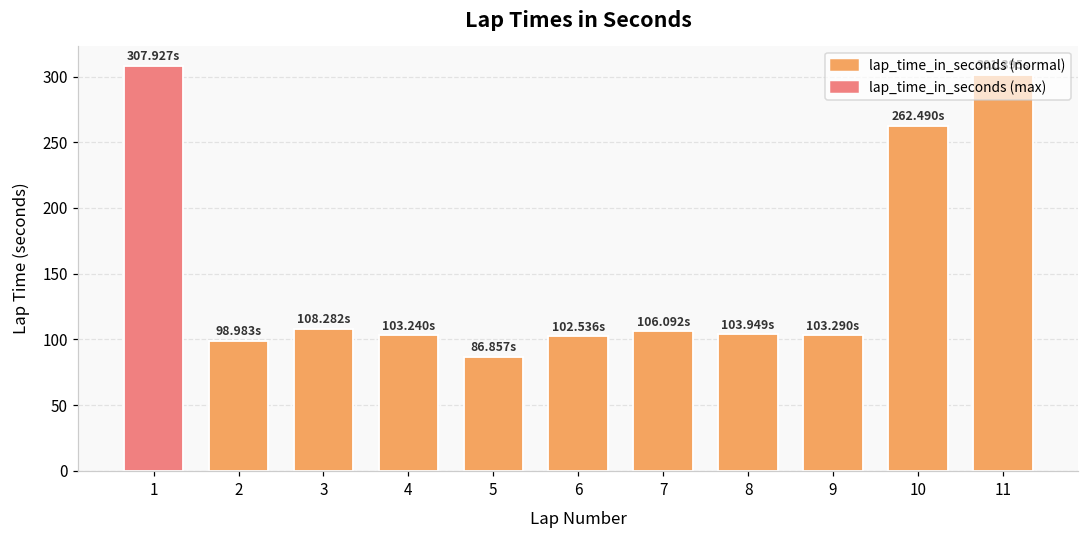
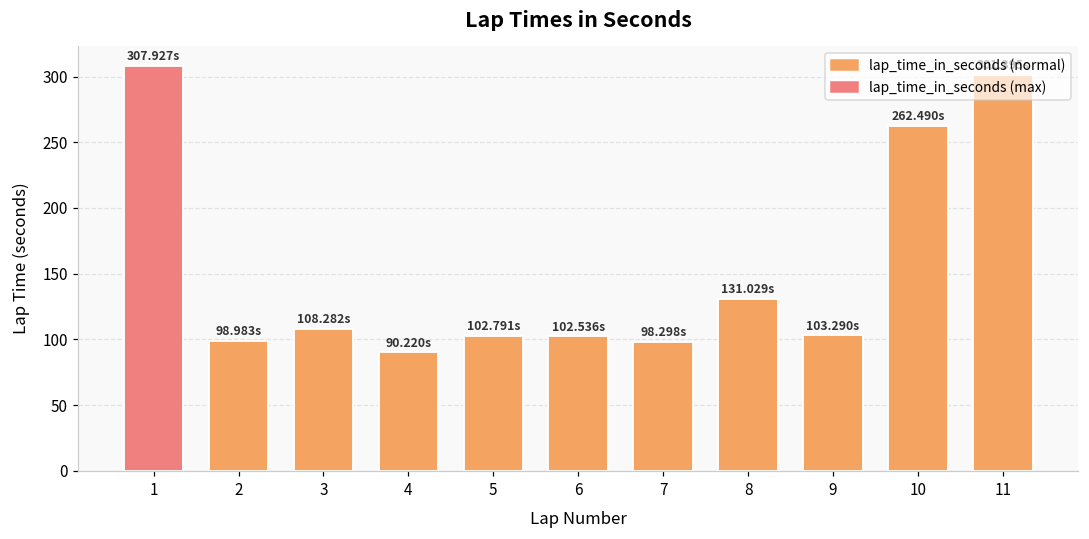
  {
    "1": "307.927s",
    "2": "98.983s",
    "3": "108.282s",
-   "4": "103.240s",
-   "5": "86.857s",
+   "4": "90.220s",
+   "5": "102.791s",
    "6": "102.536s",
-   "7": "106.092s",
-   "8": "103.949s",
+   "7": "98.298s",
+   "8": "131.029s",
    "9": "103.290s",
    "10": "262.490s"
  }
